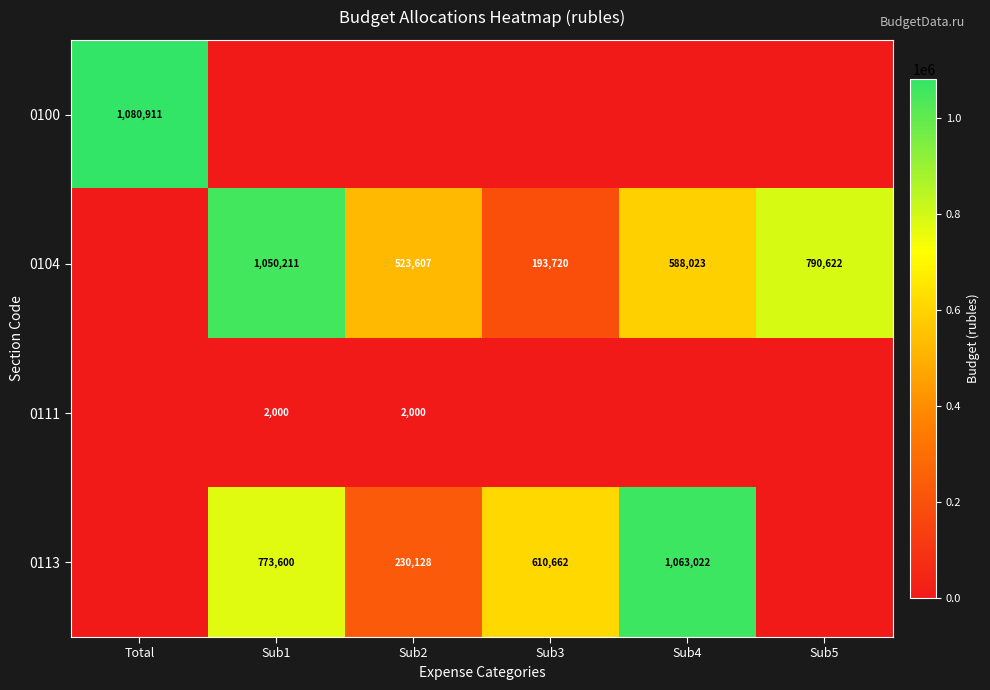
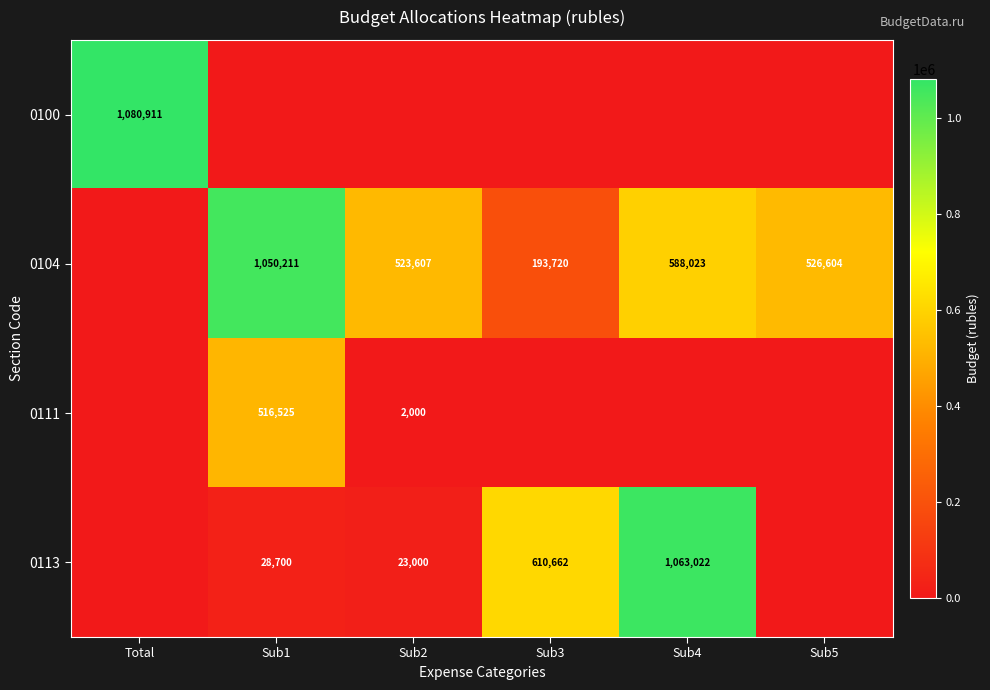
  {
    "0100": {
      "Total": "1,080,911"
    },
    "0104": {
      "Sub1": "1,050,211",
      "Sub2": "523,607",
      "Sub3": "193,720",
      "Sub4": "588,023",
-     "Sub5": "790,622"
+     "Sub5": "526,604"
    },
    "0111": {
-     "Sub1": "2,000",
+     "Sub1": "516,525",
      "Sub2": "2,000"
    },
    "0113": {
-     "Sub1": "773,600",
-     "Sub2": "230,128",
+     "Sub1": "28,700",
+     "Sub2": "23,000",
      "Sub3": "610,662",
      "Sub4": "1,063,022"
    }
  }
